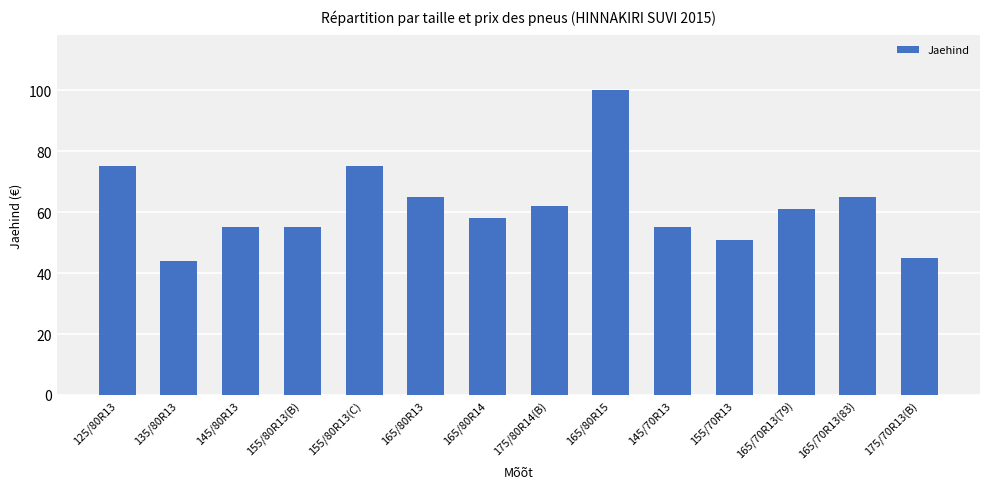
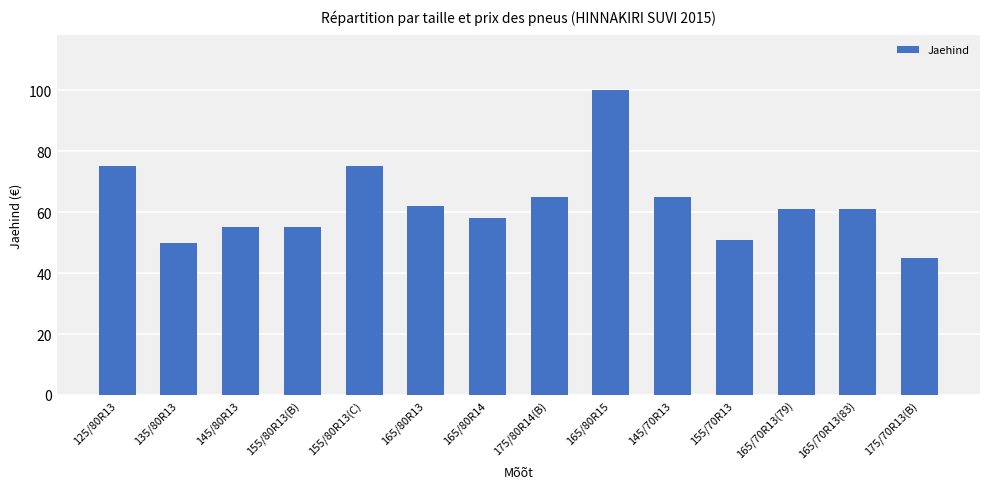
  {
    "125/80R13": 75,
-   "135/80R13": 44,
+   "135/80R13": 50,
    "145/80R13": 55,
    "155/80R13(B)": 55,
    "155/80R13(C)": 75,
-   "165/80R13": 65,
+   "165/80R13": 62,
    "165/80R14": 58,
-   "175/80R14(B)": 62,
+   "175/80R14(B)": 65,
    "165/80R15": 100,
-   "145/70R13": 55,
+   "145/70R13": 65,
    "155/70R13": 51,
    "165/70R13(79)": 61,
-   "165/70R13(83)": 65,
+   "165/70R13(83)": 61,
    "175/70R13(B)": 45
  }
